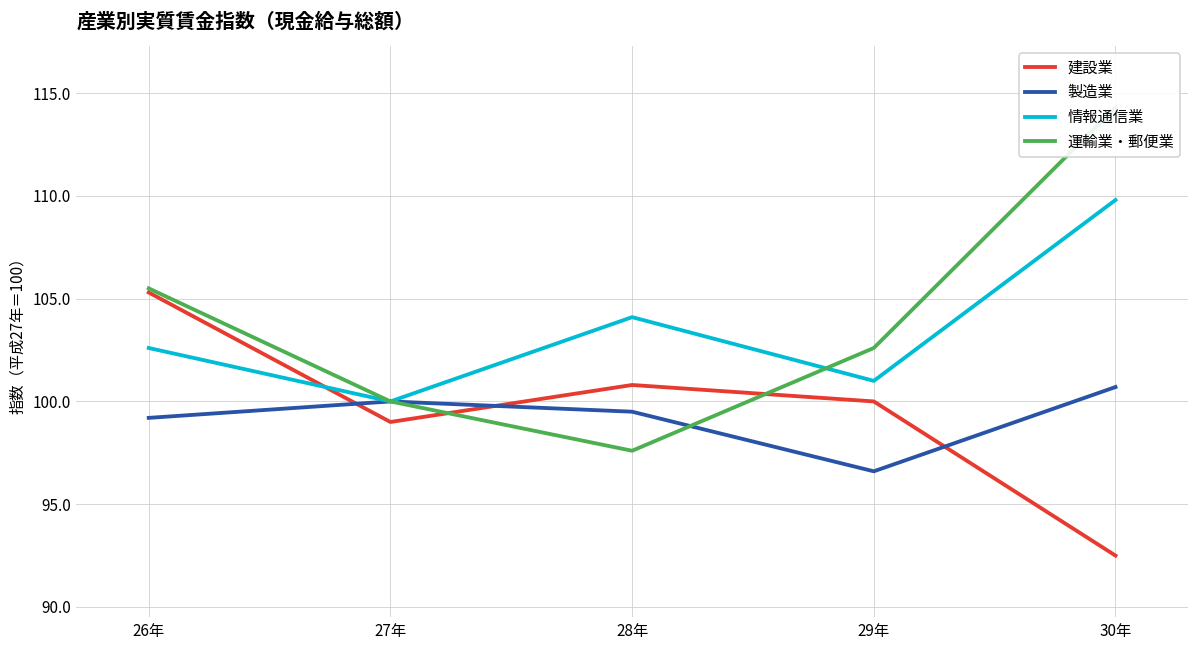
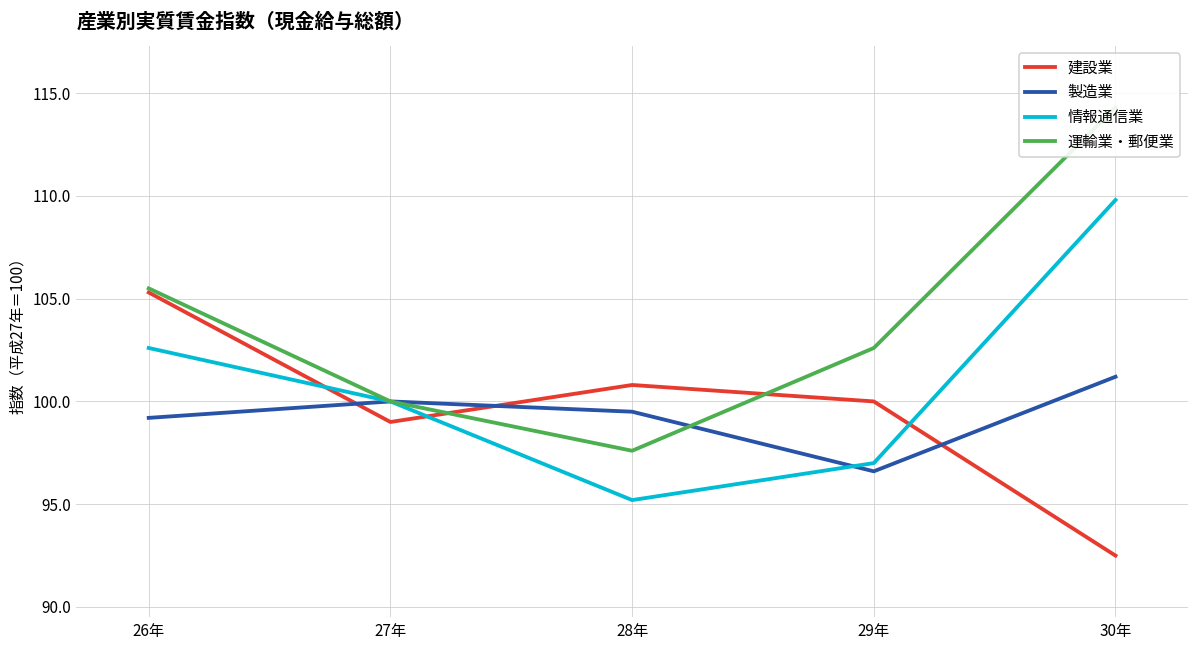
  {
    "建設業": {
      "26年": 105.3,
      "27年": 99.0,
      "28年": 100.8,
      "29年": 100.0,
      "30年": 92.5
    },
    "製造業": {
      "26年": 99.2,
      "28年": 99.5,
      "29年": 96.6,
-     "30年": 100.7
+     "30年": 101.2
    },
    "情報通信業": {
      "26年": 102.6,
-     "28年": 104.1,
-     "29年": 101,
+     "28年": 95.2,
+     "29年": 97,
      "30年": 109.8
    },
    "運輸業・郵便業": {
      "26年": 105.5,
      "28年": 97.6,
      "29年": 102.6
    }
  }
